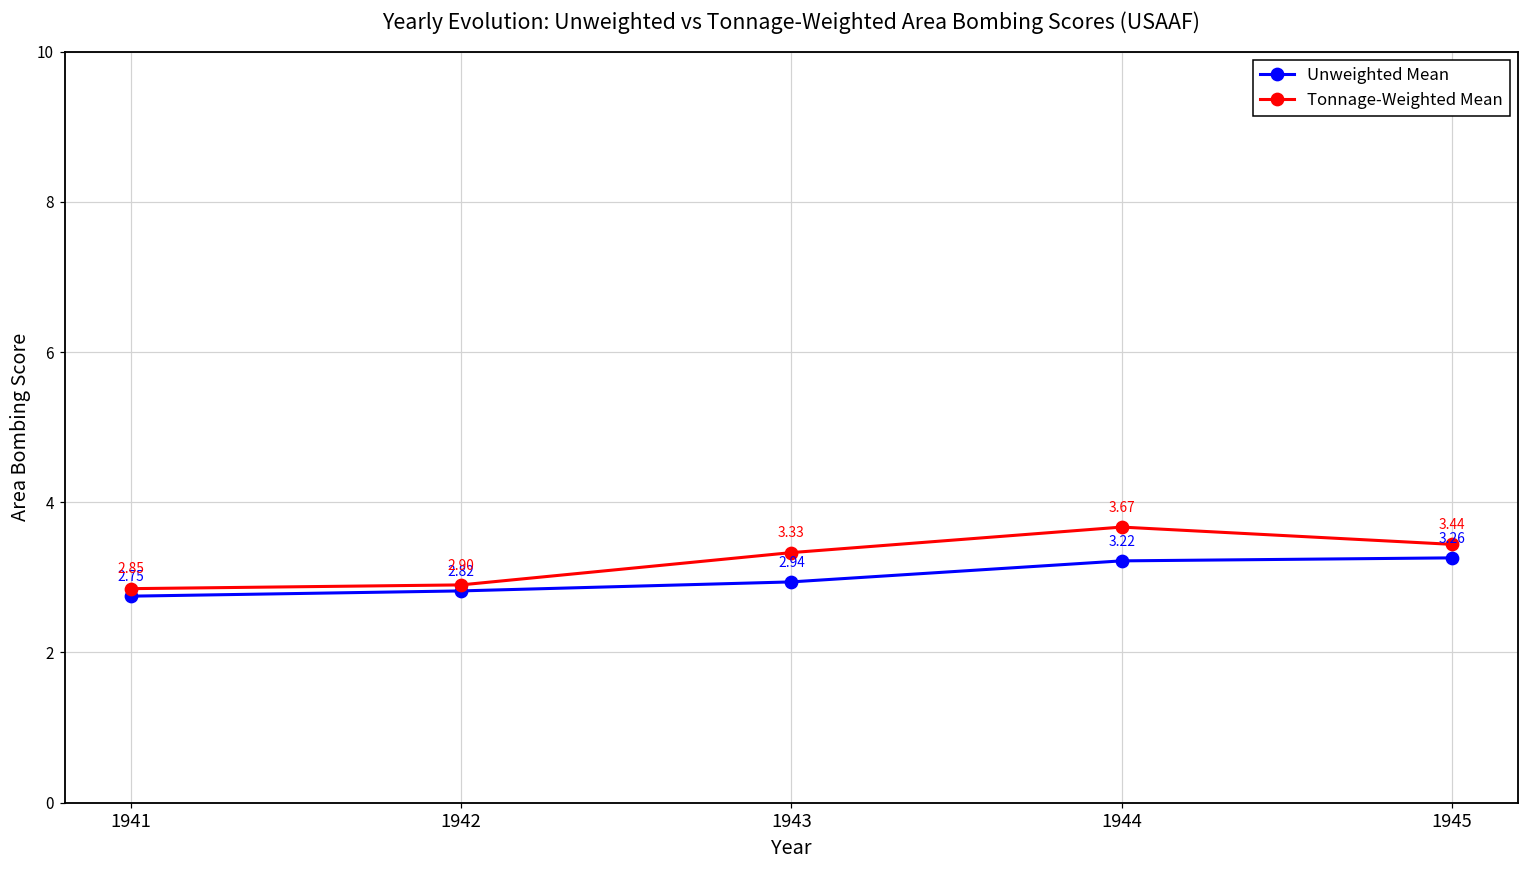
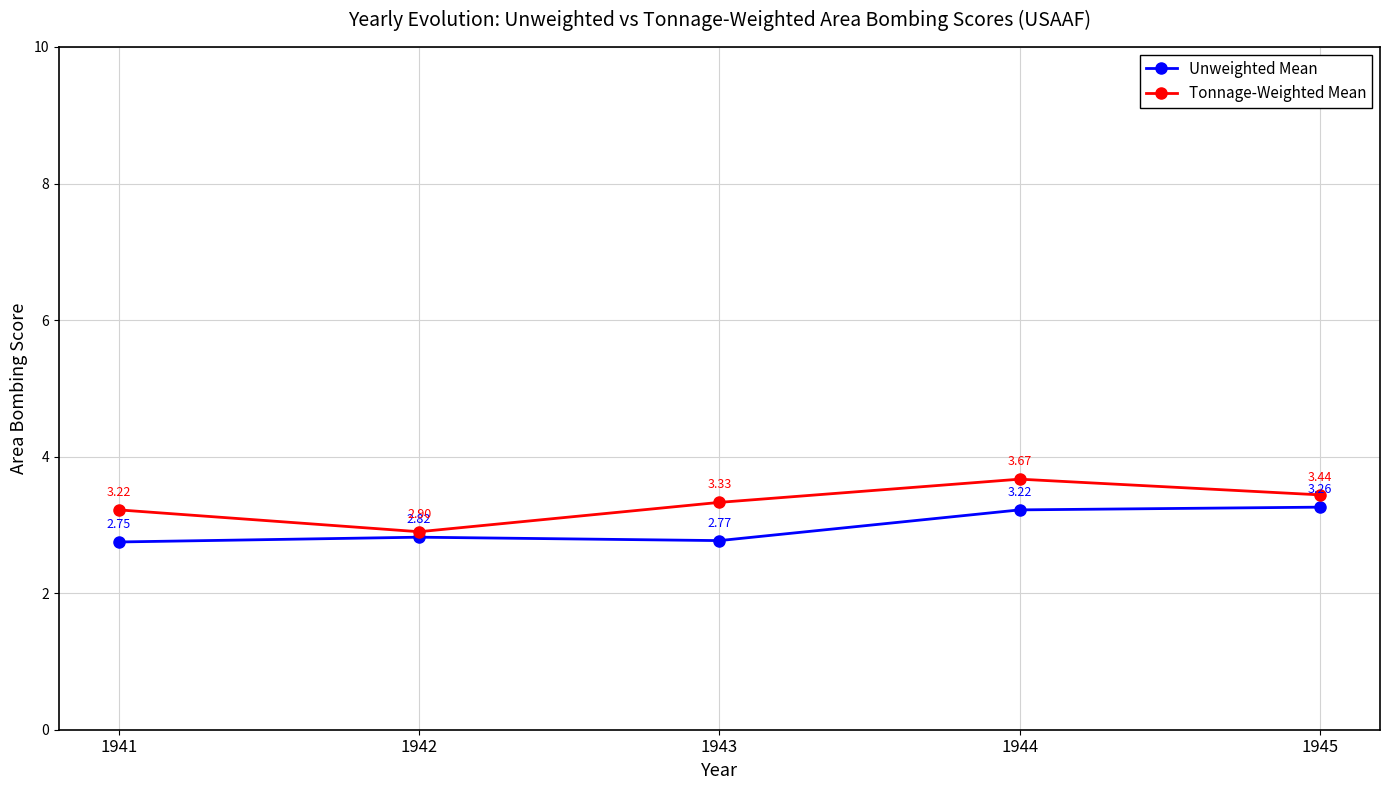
  {
    "Unweighted Mean": {
      "1941": 2.75,
-     "1943": 2.94,
+     "1943": 2.77,
      "1944": 3.22
    },
    "Tonnage-Weighted Mean": {
-     "1941": 2.85,
+     "1941": 3.22,
      "1943": 3.33,
      "1944": 3.67,
      "1945": 3.44
    }
  }
